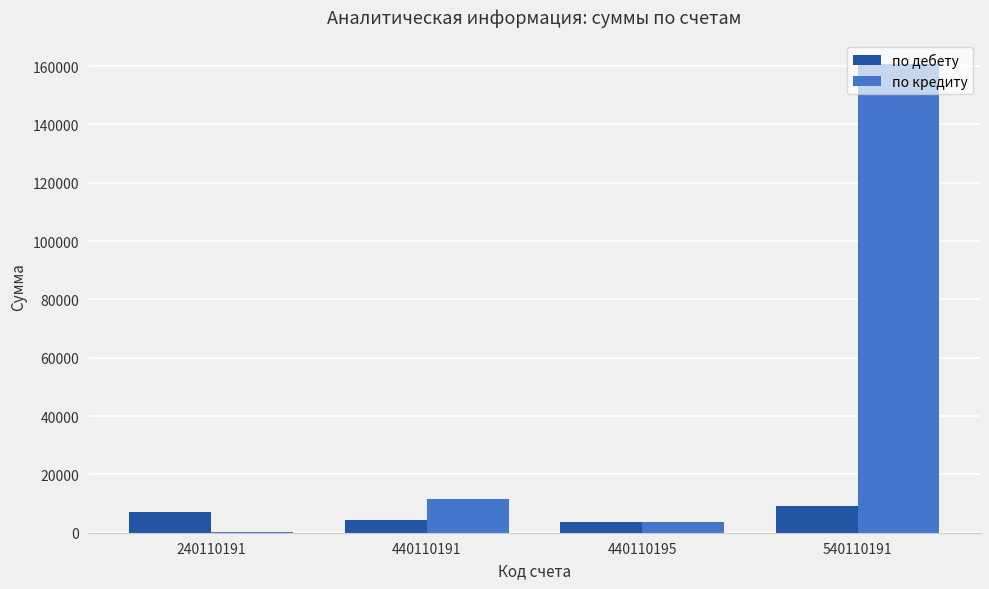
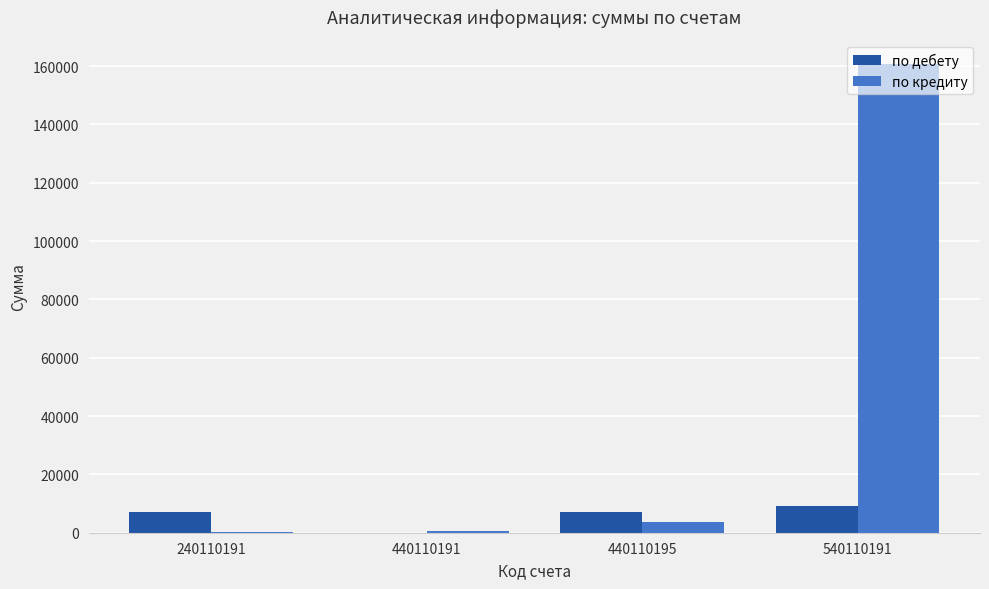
  {
    "по дебету": {
      "240110191": 7000,
-     "440110191": 4000,
-     "440110195": 4000,
+     "440110191": 0,
+     "440110195": 7000,
      "540110191": 9000
    },
    "по кредиту": {
-     "440110191": 11000,
+     "440110191": 1000,
      "440110195": 4000
    }
  }
